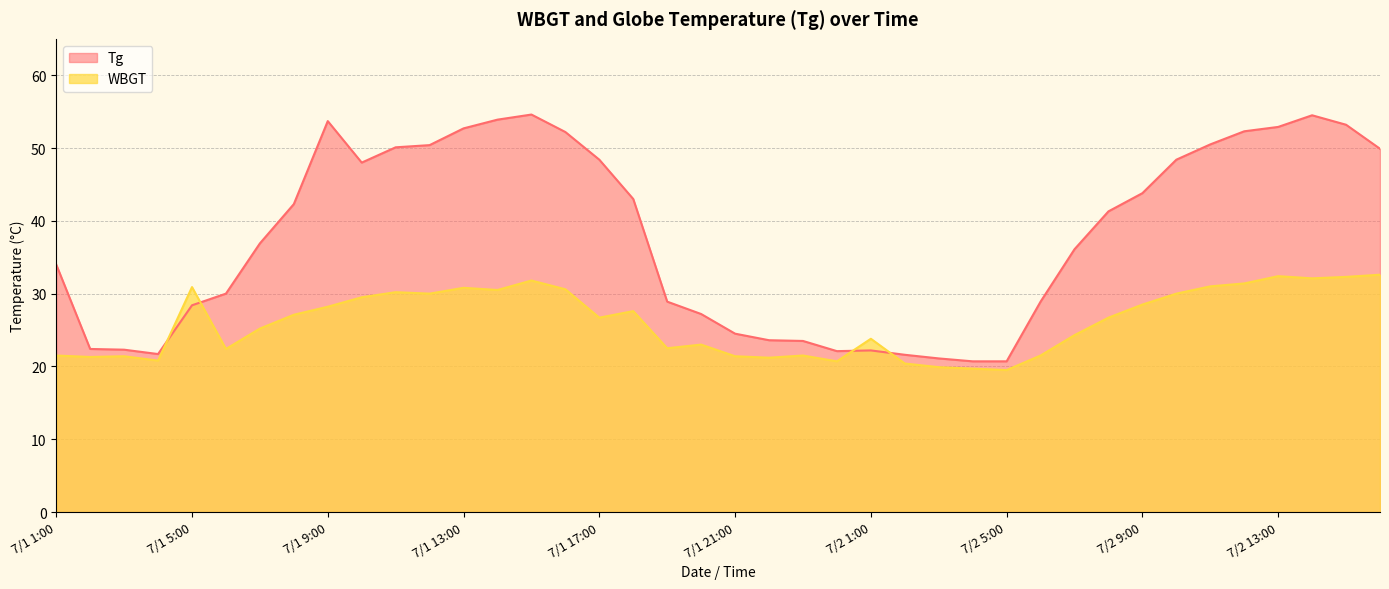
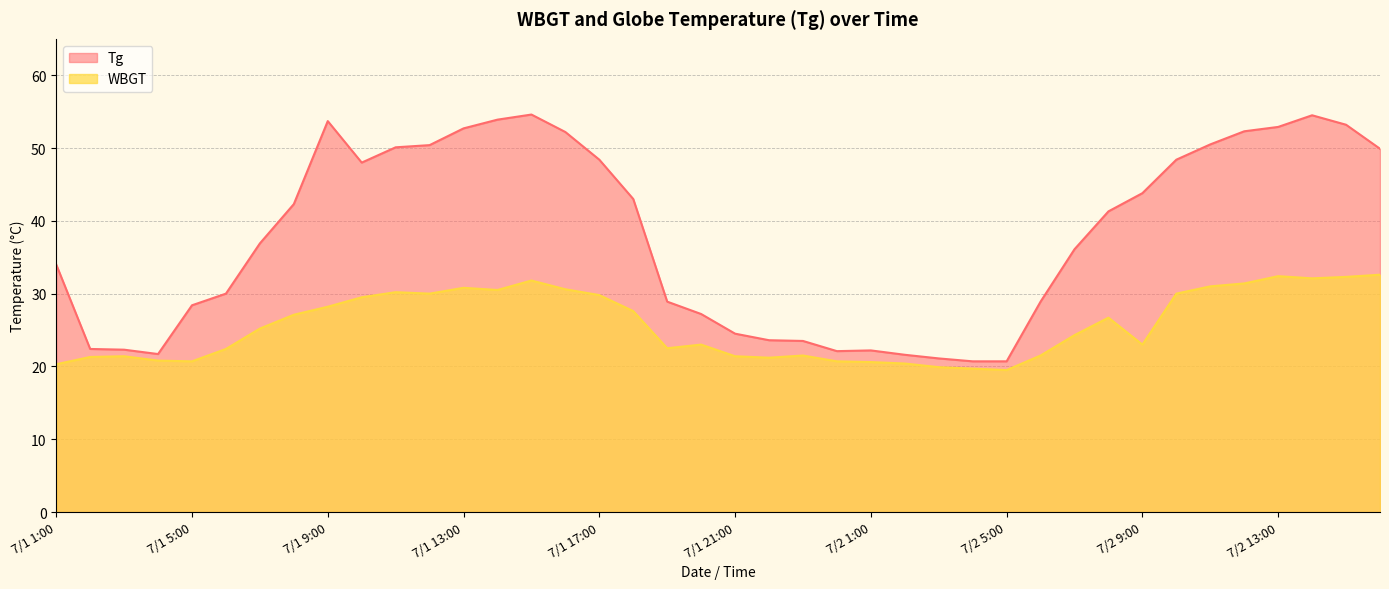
  {
    "Tg": {
      "7/1 1:00": 34,
      "7/1 5:00": 28,
      "7/1 9:00": 54,
      "7/1 13:00": 53,
      "7/1 17:00": 48,
      "7/1 21:00": 25,
      "7/2 1:00": 22,
      "7/2 5:00": 21,
      "7/2 9:00": 44,
      "7/2 13:00": 53
    },
    "WBGT": {
-     "7/1 1:00": 22,
-     "7/1 5:00": 31,
+     "7/1 1:00": 20,
+     "7/1 5:00": 21,
      "7/1 9:00": 28,
      "7/1 13:00": 31,
-     "7/1 17:00": 27,
+     "7/1 17:00": 30,
      "7/1 21:00": 21,
-     "7/2 1:00": 24,
+     "7/2 1:00": 21,
      "7/2 5:00": 20,
-     "7/2 9:00": 29,
+     "7/2 9:00": 23,
      "7/2 13:00": 32
    }
  }
